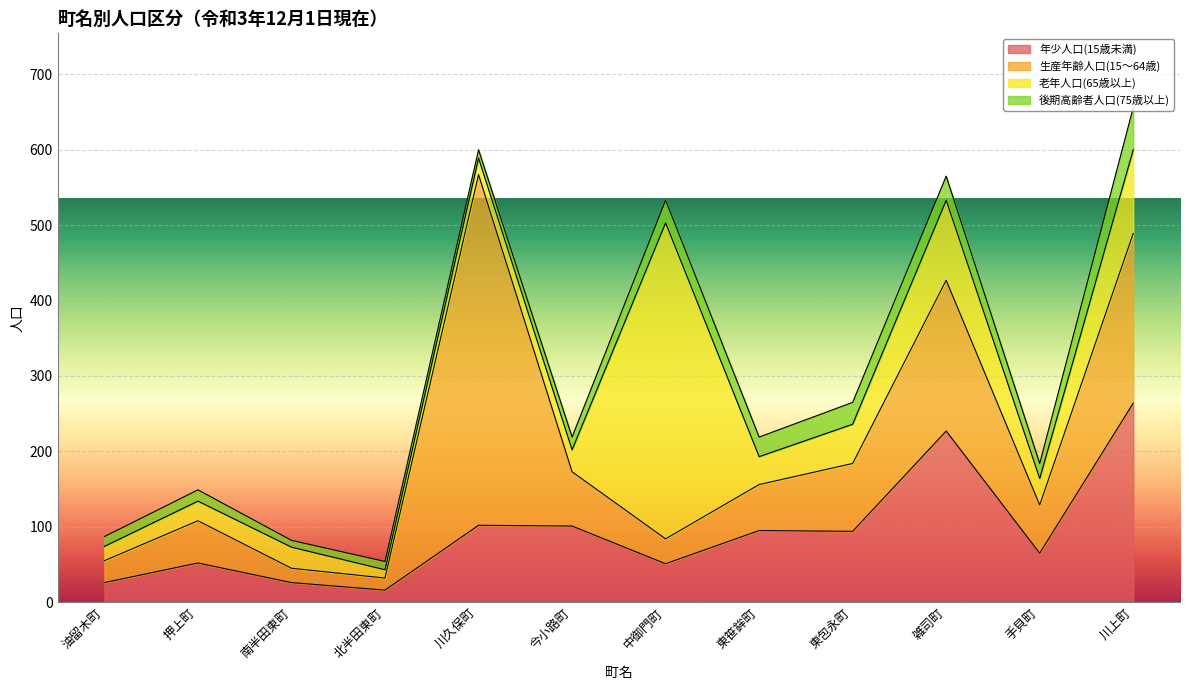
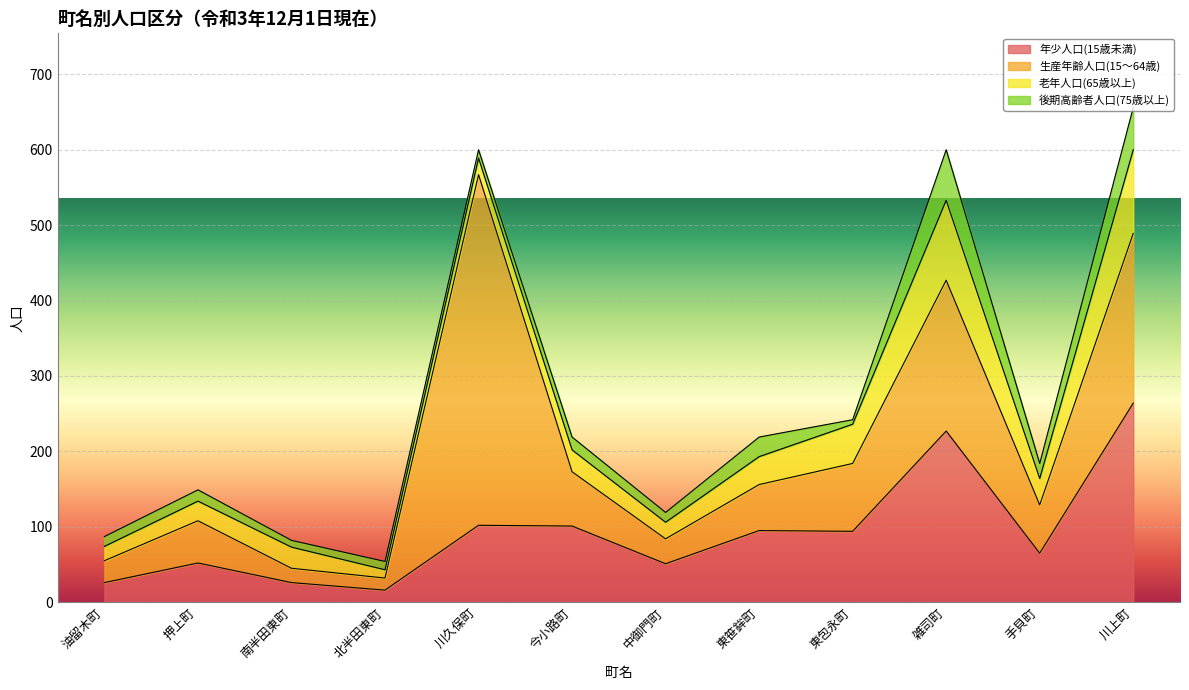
  {
    "年少人口(15歳未満)": {
      "油留木町": 30,
      "押上町": 50,
      "南半田東町": 30,
      "北半田東町": 20,
      "川久保町": 100,
      "今小路町": 100,
      "中御門町": 50,
      "東笹鉾町": 100,
      "東包永町": 90,
      "雑司町": 230,
      "手貝町": 70,
      "川上町": 260
    },
    "生産年齢人口(15〜64歳)": {
      "油留木町": 30,
      "押上町": 60,
      "南半田東町": 20,
      "北半田東町": 20,
      "川久保町": 470,
      "今小路町": 70,
      "中御門町": 30,
      "東笹鉾町": 60,
      "東包永町": 90,
      "雑司町": 200,
      "手貝町": 60,
      "川上町": 230
    },
    "老年人口(65歳以上)": {
      "油留木町": 20,
      "押上町": 30,
      "南半田東町": 30,
      "北半田東町": 10,
      "川久保町": 20,
      "今小路町": 30,
-     "中御門町": 420,
+     "中御門町": 20,
      "東笹鉾町": 40,
      "東包永町": 50,
      "雑司町": 110,
      "手貝町": 40,
      "川上町": 110
    },
    "後期高齢者人口(75歳以上)": {
      "油留木町": 10,
      "押上町": 20,
      "南半田東町": 10,
      "北半田東町": 10,
      "川久保町": 10,
      "今小路町": 20,
-     "中御門町": 30,
+     "中御門町": 10,
      "東笹鉾町": 30,
-     "東包永町": 30,
-     "雑司町": 30,
+     "東包永町": 10,
+     "雑司町": 70,
      "手貝町": 20
    }
  }
